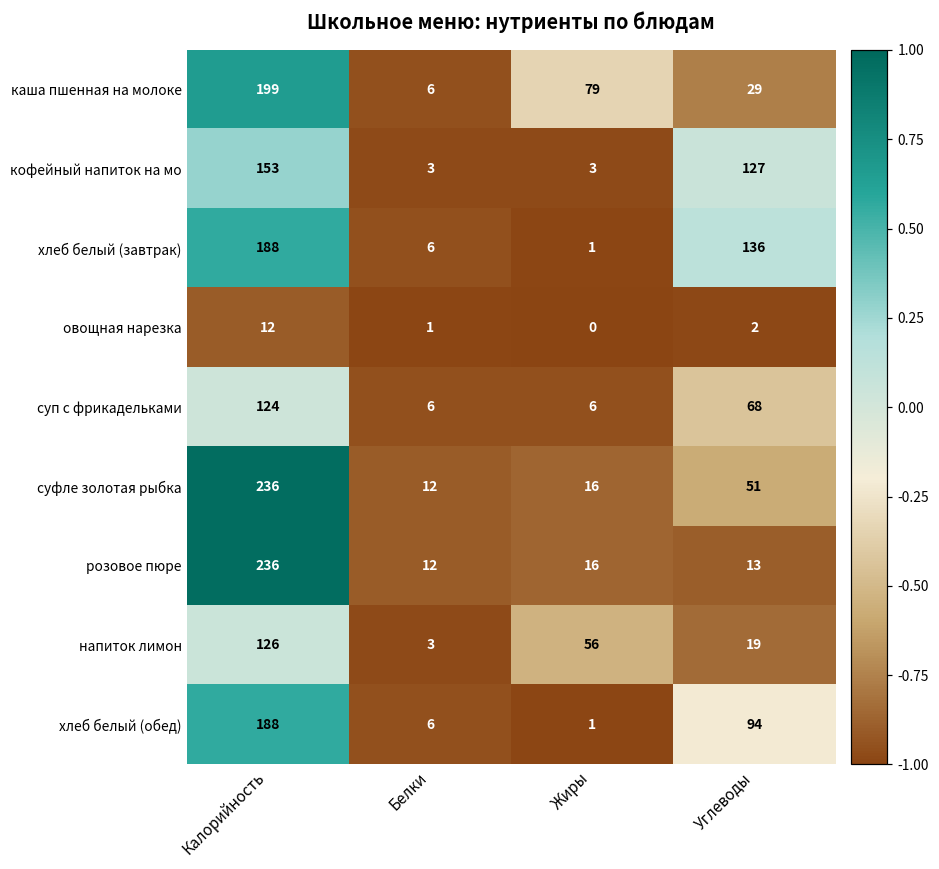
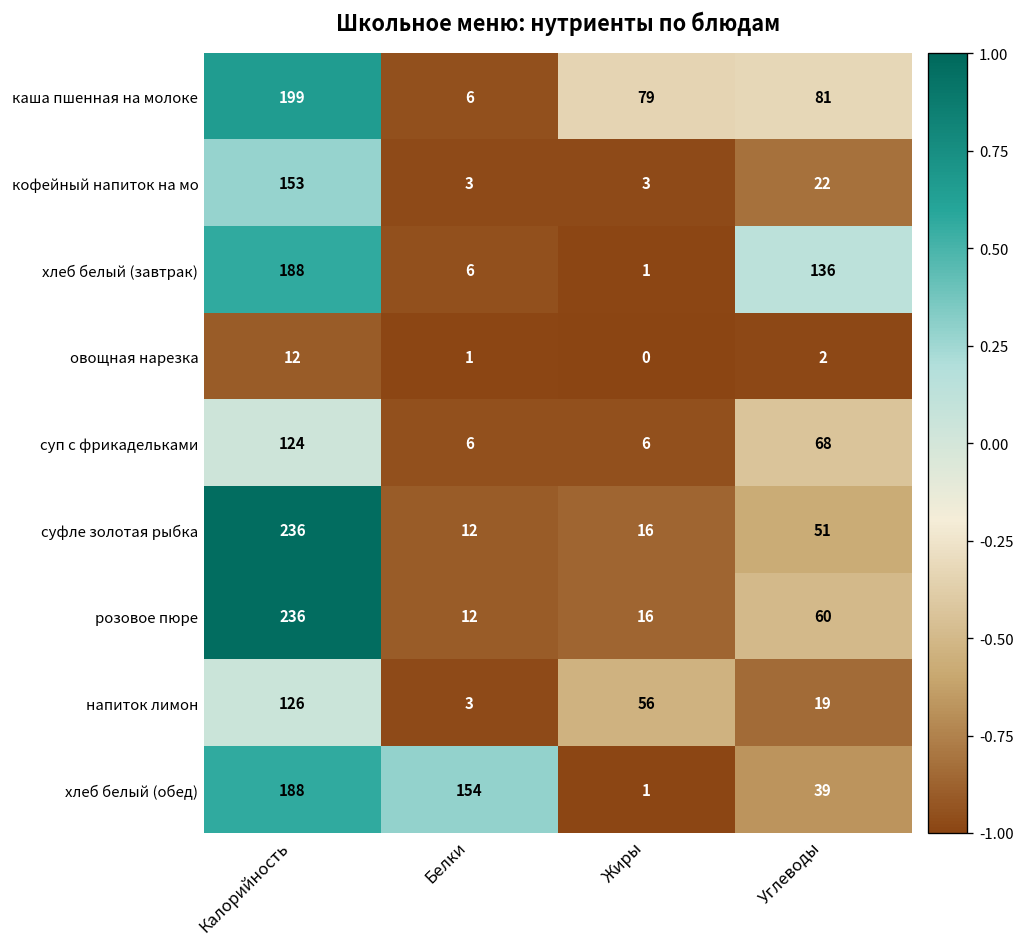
  {
    "каша пшенная на молоке": {
      "Калорийность": 199,
      "Белки": 6,
      "Жиры": 79,
-     "Углеводы": 29
+     "Углеводы": 81
    },
    "кофейный напиток на мо": {
      "Калорийность": 153,
      "Белки": 3,
      "Жиры": 3,
-     "Углеводы": 127
+     "Углеводы": 22
    },
    "хлеб белый (завтрак)": {
      "Калорийность": 188,
      "Белки": 6,
      "Жиры": 1,
      "Углеводы": 136
    },
    "овощная нарезка": {
      "Калорийность": 12,
      "Белки": 1,
      "Жиры": 0,
      "Углеводы": 2
    },
    "суп с фрикадельками": {
      "Калорийность": 124,
      "Белки": 6,
      "Жиры": 6,
      "Углеводы": 68
    },
    "суфле золотая рыбка": {
      "Калорийность": 236,
      "Белки": 12,
      "Жиры": 16,
      "Углеводы": 51
    },
    "розовое пюре": {
      "Калорийность": 236,
      "Белки": 12,
      "Жиры": 16,
-     "Углеводы": 13
+     "Углеводы": 60
    },
    "напиток лимон": {
      "Калорийность": 126,
      "Белки": 3,
      "Жиры": 56,
      "Углеводы": 19
    },
    "хлеб белый (обед)": {
      "Калорийность": 188,
-     "Белки": 6,
+     "Белки": 154,
      "Жиры": 1,
-     "Углеводы": 94
+     "Углеводы": 39
    }
  }
